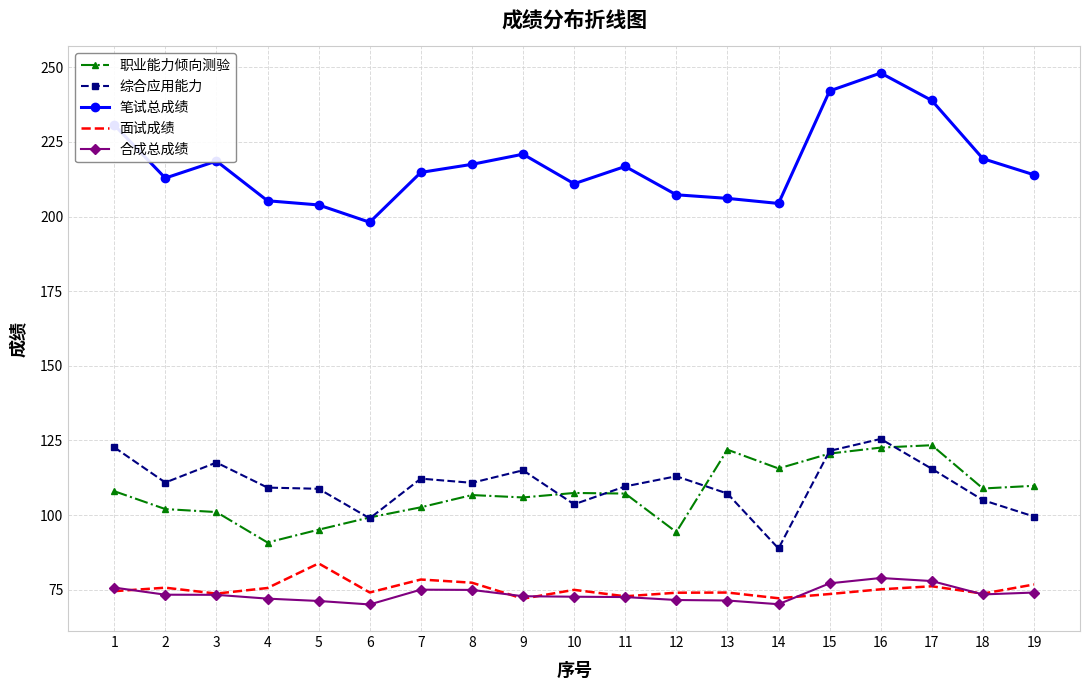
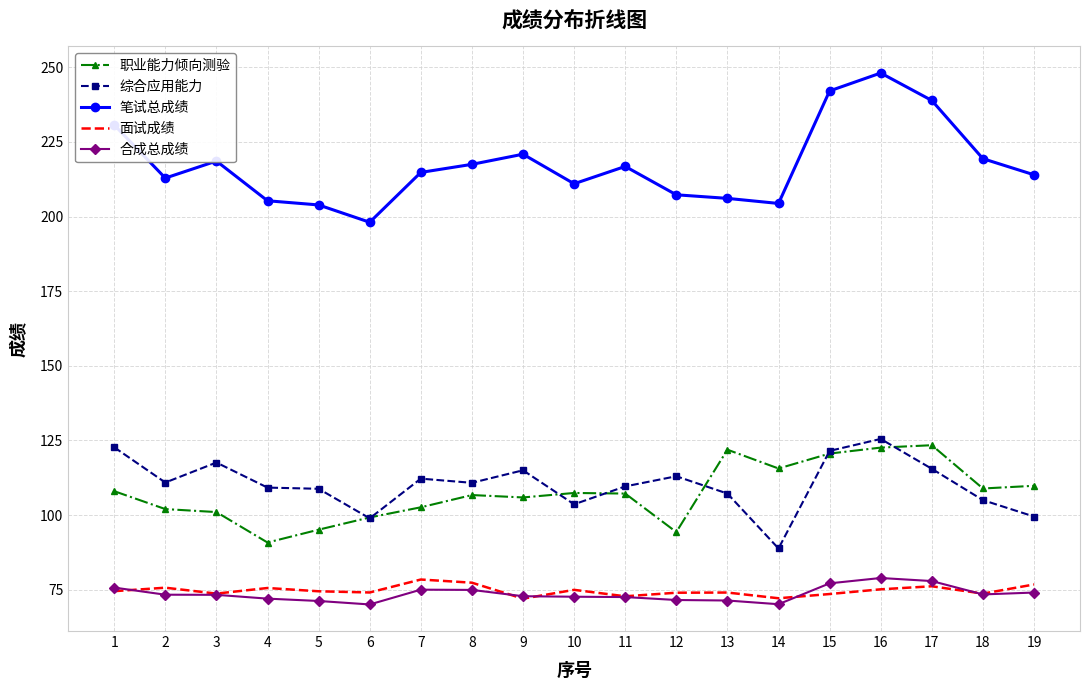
  {
    "职业能力倾向测验": {
      "1": 108,
      "2": 102,
      "3": 101,
      "4": 91,
      "5": 95,
      "7": 103,
      "8": 107,
      "9": 106,
      "10": 107,
      "11": 107,
      "12": 94,
      "13": 122,
      "14": 116,
      "15": 121,
      "16": 123,
      "17": 123,
      "18": 109,
      "19": 110
    },
    "综合应用能力": {
      "1": 123,
      "2": 111,
      "3": 118,
      "4": 109,
      "5": 109,
      "7": 112,
      "8": 111,
      "9": 115,
      "10": 104,
      "11": 110,
      "12": 113,
      "13": 107,
      "14": 89,
      "15": 122,
      "16": 126,
      "17": 116,
      "18": 105,
      "19": 100
    },
    "笔试总成绩": {
      "2": 213,
      "4": 205,
      "5": 204,
      "6": 198,
      "7": 215,
      "8": 218,
      "9": 221,
      "10": 211,
      "11": 217,
      "12": 207,
      "13": 206,
      "14": 204,
      "15": 242,
      "16": 248,
      "17": 239,
      "18": 219,
      "19": 214
    },
    "面试成绩": {
      "1": 75,
      "2": 76,
      "4": 76,
-     "5": 84,
+     "5": 74,
      "6": 74,
      "7": 78,
      "8": 77,
      "10": 75,
      "12": 74,
      "13": 74,
      "14": 72,
      "15": 74,
      "16": 75,
      "17": 76,
      "19": 77
    },
    "合成总成绩": {
      "1": 76,
      "2": 73,
      "4": 72,
      "5": 71,
      "6": 70,
      "7": 75,
      "8": 75,
      "10": 73,
      "12": 72,
      "13": 71,
      "14": 70,
      "15": 77,
      "16": 79,
      "17": 78,
      "19": 74
    }
  }
